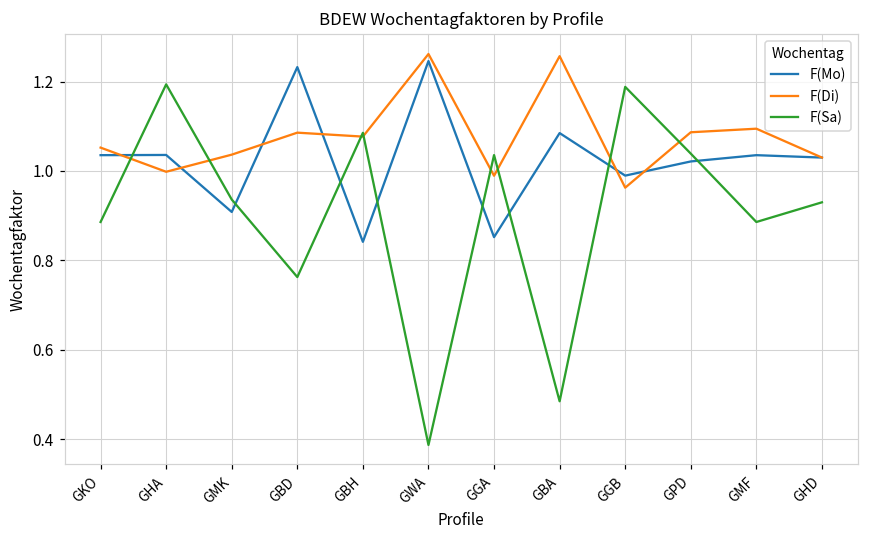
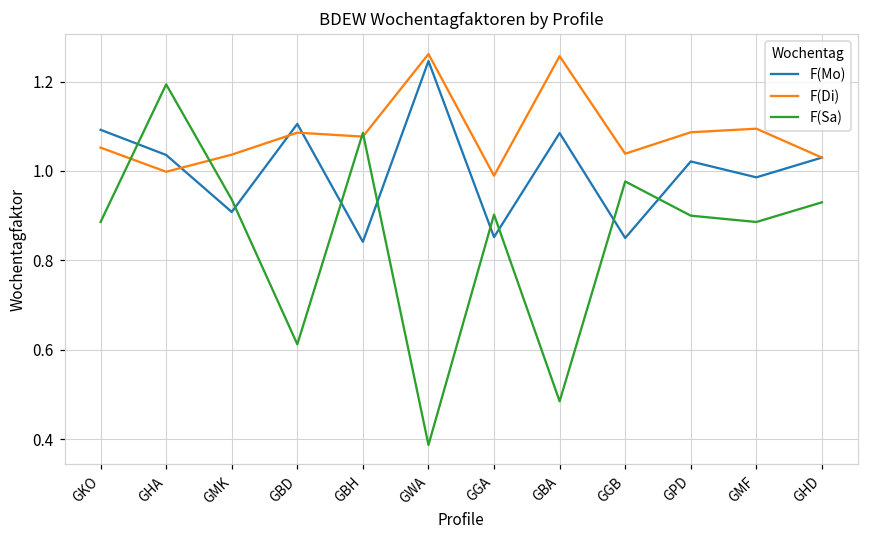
  {
    "F(Mo)": {
-     "GKO": 1.04,
+     "GKO": 1.09,
      "GHA": 1.04,
      "GMK": 0.91,
-     "GBD": 1.23,
+     "GBD": 1.11,
      "GBH": 0.84,
      "GWA": 1.25,
      "GGA": 0.85,
      "GBA": 1.08,
-     "GGB": 0.99,
+     "GGB": 0.85,
      "GPD": 1.02,
-     "GMF": 1.04
+     "GMF": 0.99
    },
    "F(Di)": {
      "GKO": 1.05,
      "GHA": 1.00,
      "GMK": 1.04,
      "GBD": 1.09,
      "GBH": 1.08,
      "GWA": 1.26,
      "GGA": 0.99,
      "GBA": 1.26,
-     "GGB": 0.96,
+     "GGB": 1.04,
      "GPD": 1.09,
      "GMF": 1.09
    },
    "F(Sa)": {
      "GKO": 0.89,
      "GHA": 1.19,
      "GMK": 0.94,
-     "GBD": 0.76,
+     "GBD": 0.61,
      "GBH": 1.09,
      "GWA": 0.39,
-     "GGA": 1.04,
+     "GGA": 0.90,
      "GBA": 0.49,
-     "GGB": 1.19,
-     "GPD": 1.04,
+     "GGB": 0.98,
+     "GPD": 0.90,
      "GMF": 0.89,
      "GHD": 0.93
    }
  }
